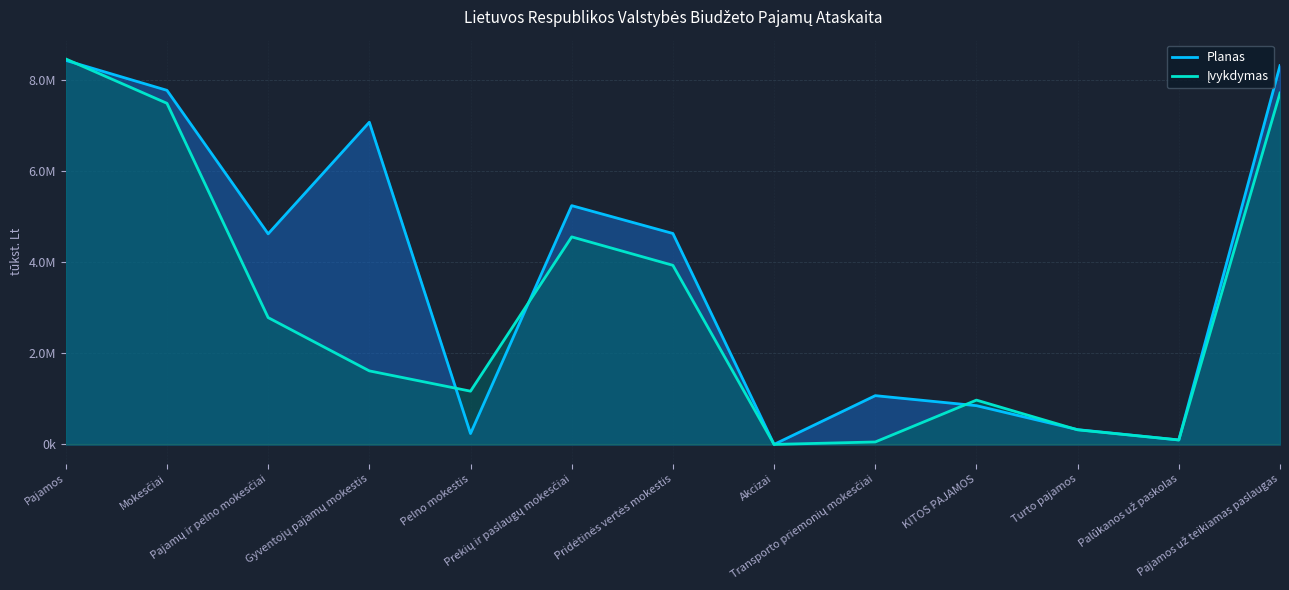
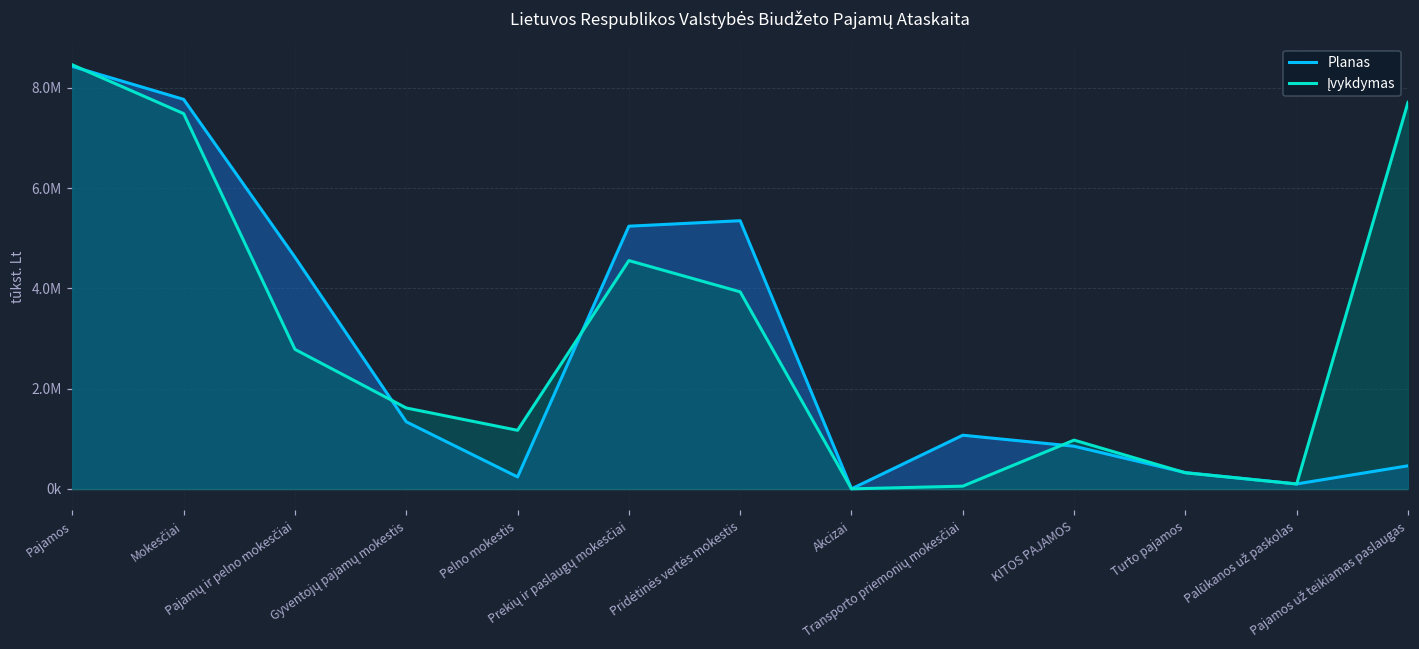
  {
    "Planas": {
      "Mokesčiai": 7800000,
      "Pajamų ir pelno mokesčiai": 4600000,
-     "Gyventojų pajamų mokestis": 7100000,
+     "Gyventojų pajamų mokestis": 1300000,
      "Pelno mokestis": 200000,
      "Prekių ir paslaugų mokesčiai": 5200000,
-     "Pridėtinės vertės mokestis": 4600000,
+     "Pridėtinės vertės mokestis": 5300000,
      "Transporto priemonių mokesčiai": 1100000,
      "KITOS PAJAMOS": 900000,
-     "Pajamos už teikiamas paslaugas": 8300000
+     "Pajamos už teikiamas paslaugas": 500000
    },
    "Įvykdymas": {
      "Mokesčiai": 7500000,
      "Pajamų ir pelno mokesčiai": 2800000,
      "Gyventojų pajamų mokestis": 1600000,
      "Pelno mokestis": 1200000,
      "Prekių ir paslaugų mokesčiai": 4600000,
      "Pridėtinės vertės mokestis": 3900000,
      "Transporto priemonių mokesčiai": 100000,
      "KITOS PAJAMOS": 1000000,
      "Pajamos už teikiamas paslaugas": 7700000
    }
  }
